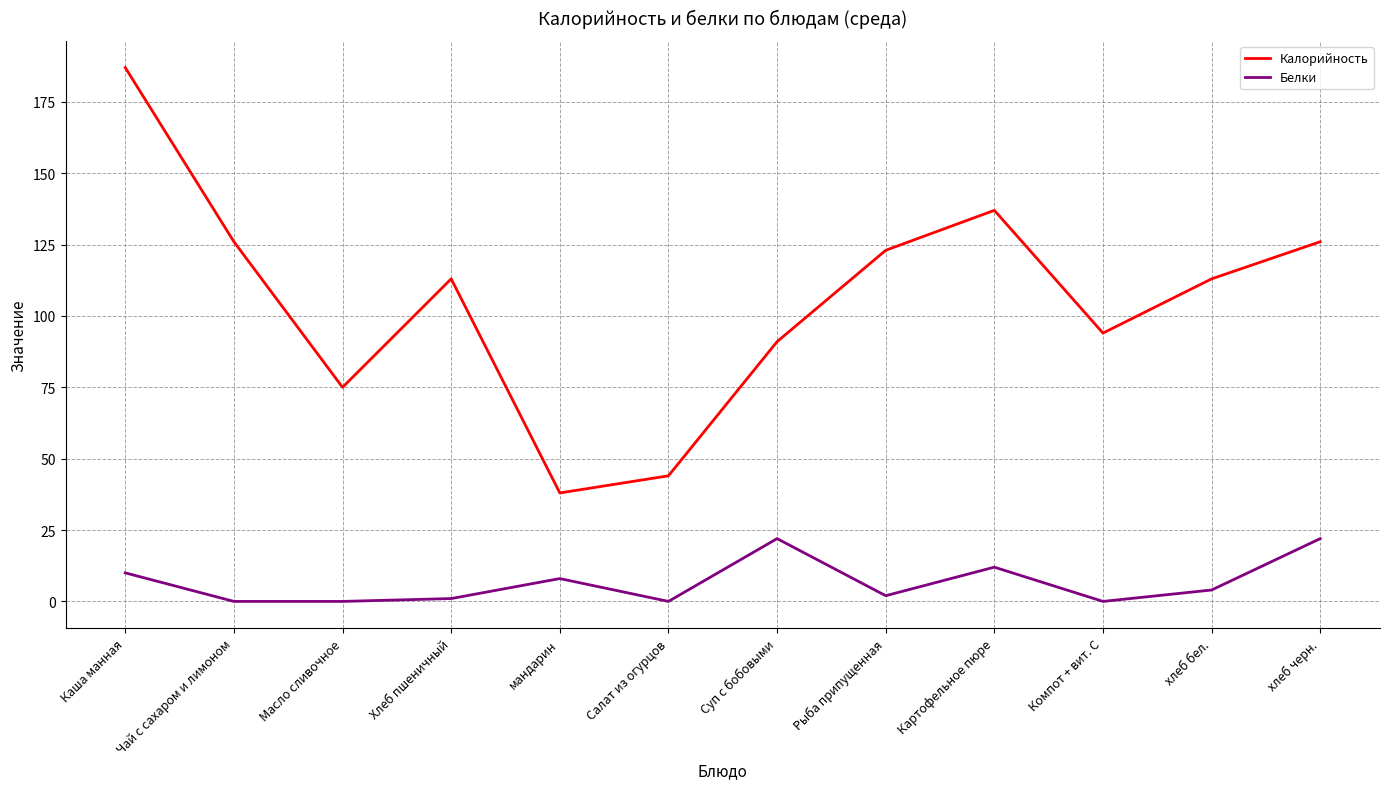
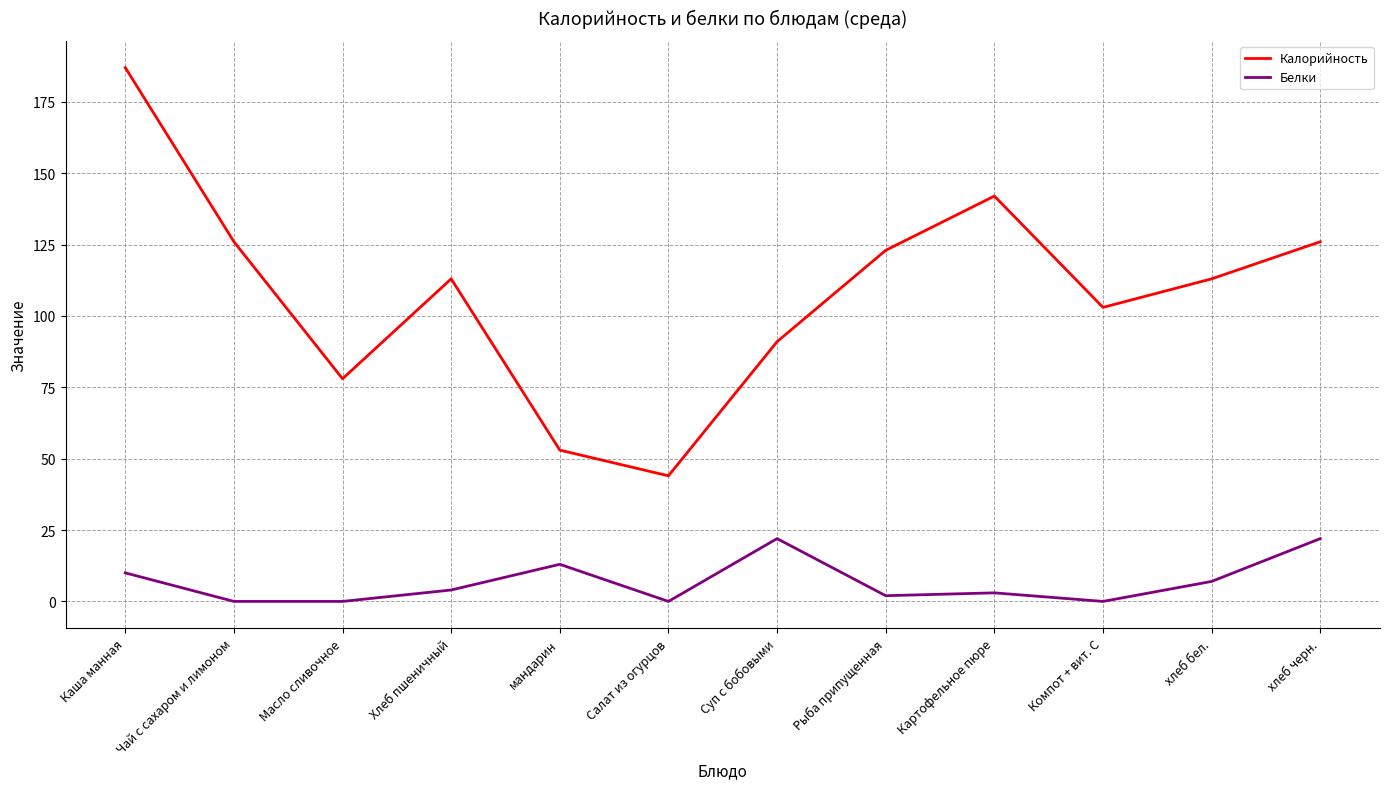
  {
    "Калорийность": {
      "Каша манная": 187,
      "Чай с сахаром и лимоном": 126,
-     "Масло сливочное": 75,
+     "Масло сливочное": 78,
      "Хлеб пшеничный": 113,
-     "мандарин": 38,
+     "мандарин": 53,
      "Салат из огурцов": 44,
      "Суп с бобовыми": 91,
      "Рыба припущенная": 123,
-     "Картофельное пюре": 137,
-     "Компот + вит. С": 94,
+     "Картофельное пюре": 142,
+     "Компот + вит. С": 103,
      "хлеб бел.": 113,
      "хлеб черн.": 126
    },
    "Белки": {
      "Каша манная": 10,
      "Чай с сахаром и лимоном": 0,
      "Масло сливочное": 0,
-     "Хлеб пшеничный": 1,
-     "мандарин": 8,
+     "Хлеб пшеничный": 4,
+     "мандарин": 13,
      "Салат из огурцов": 0,
      "Суп с бобовыми": 22,
      "Рыба припущенная": 2,
-     "Картофельное пюре": 12,
+     "Картофельное пюре": 3,
      "Компот + вит. С": 0,
-     "хлеб бел.": 4,
+     "хлеб бел.": 7,
      "хлеб черн.": 22
    }
  }
